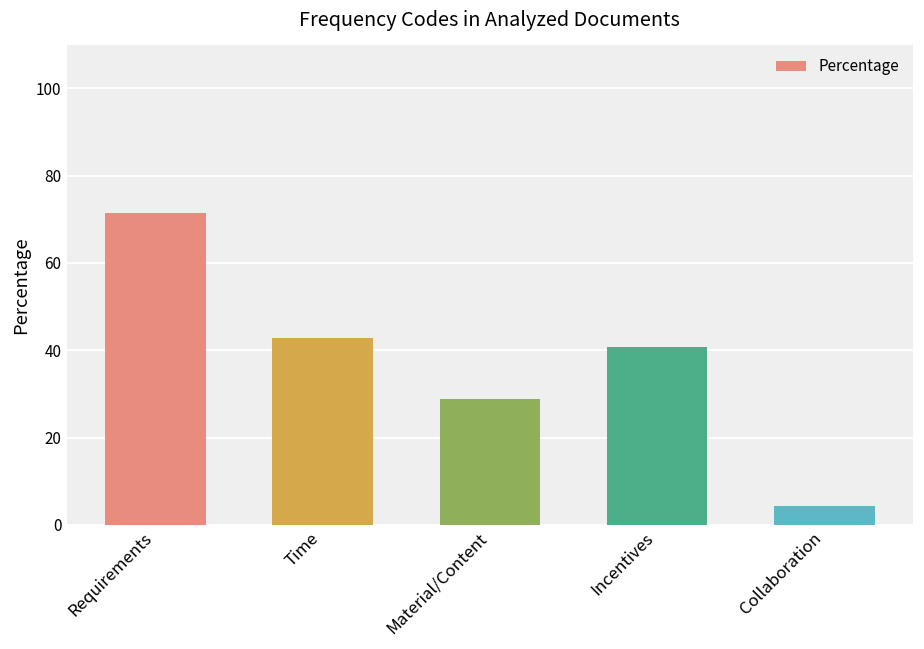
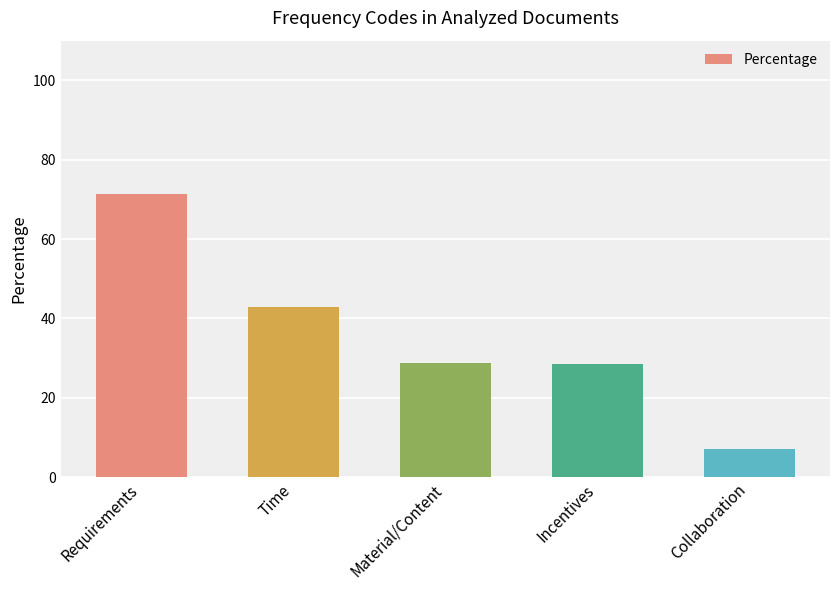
  {
    "Requirements": 71,
    "Time": 43,
    "Material/Content": 29,
-   "Incentives": 41,
-   "Collaboration": 4
+   "Incentives": 29,
+   "Collaboration": 7
  }
